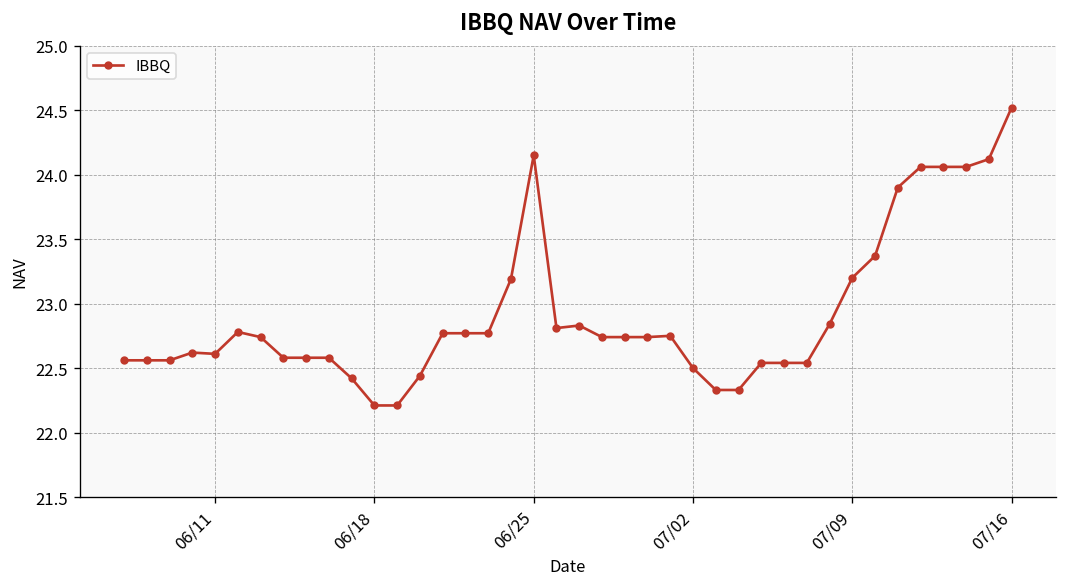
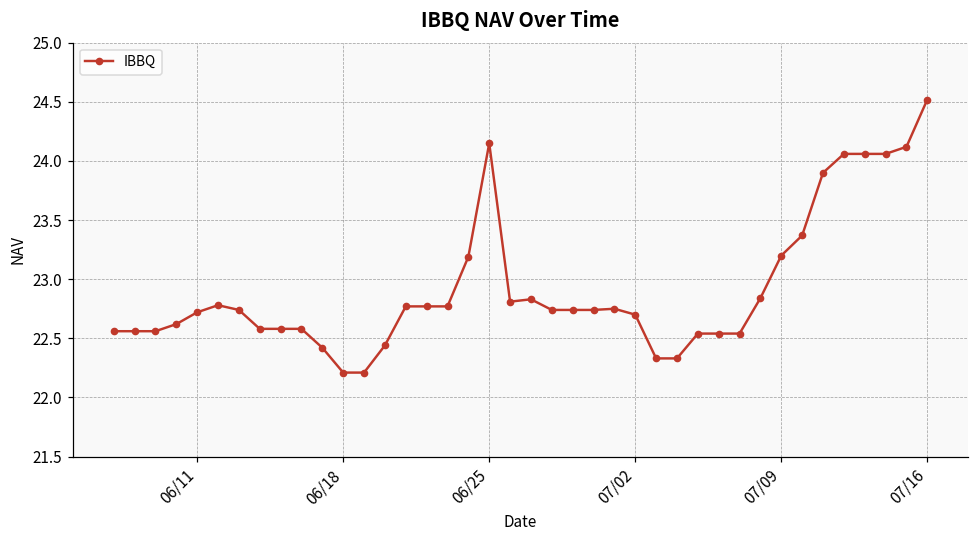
  {
-   "06/11": 22.61,
+   "06/11": 22.72,
    "06/18": 22.21,
    "06/25": 24.15,
-   "07/02": 22.5,
+   "07/02": 22.7,
    "07/09": 23.20,
    "07/16": 24.52
  }
